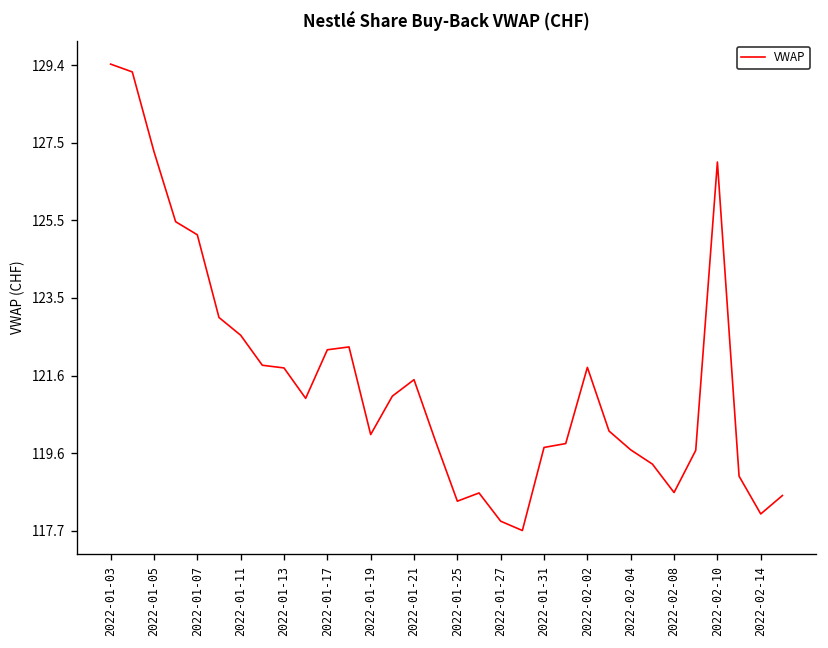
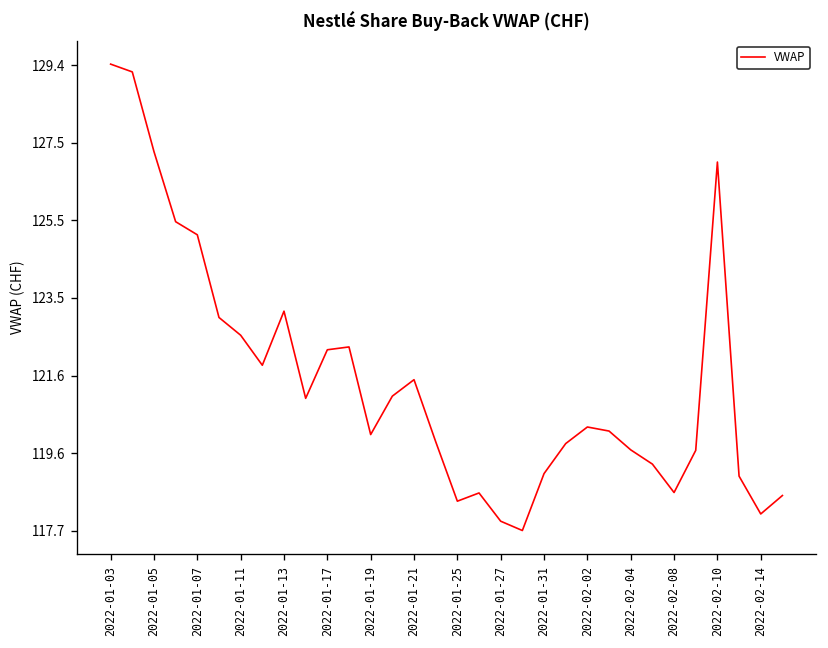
  {
    "2022-01-03": 129.4,
    "2022-01-05": 127.2,
    "2022-01-07": 125.1,
    "2022-01-11": 122.6,
-   "2022-01-13": 121.8,
+   "2022-01-13": 123.2,
    "2022-01-17": 122.2,
    "2022-01-19": 120.1,
    "2022-01-21": 121.5,
    "2022-01-25": 118.4,
    "2022-01-27": 117.9,
-   "2022-01-31": 119.8,
-   "2022-02-02": 121.8,
+   "2022-01-31": 119.1,
+   "2022-02-02": 120.3,
    "2022-02-04": 119.7,
    "2022-02-08": 118.6,
    "2022-02-10": 127.0,
    "2022-02-14": 118.1
  }
